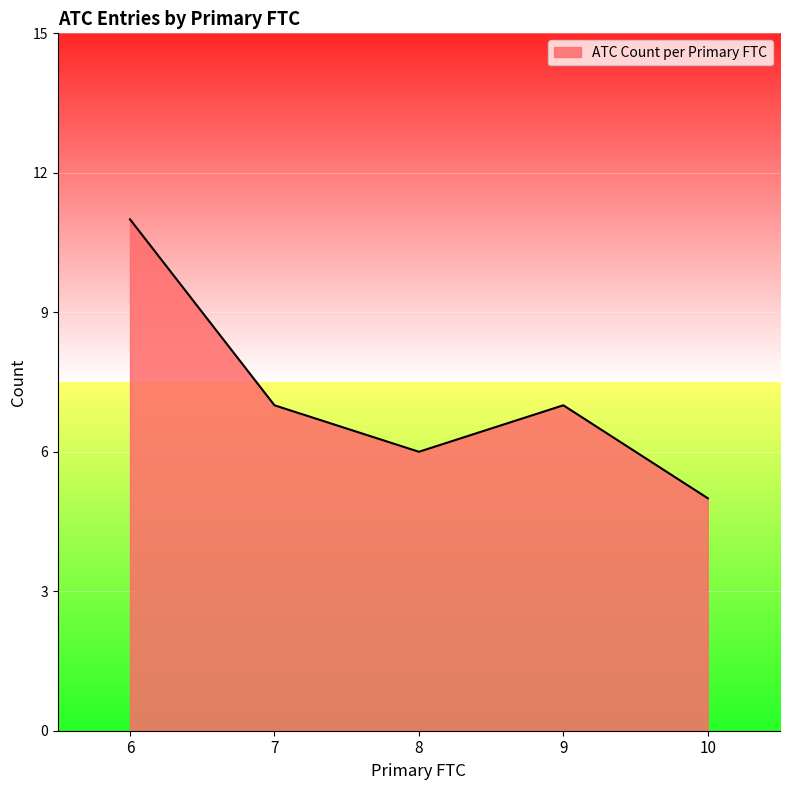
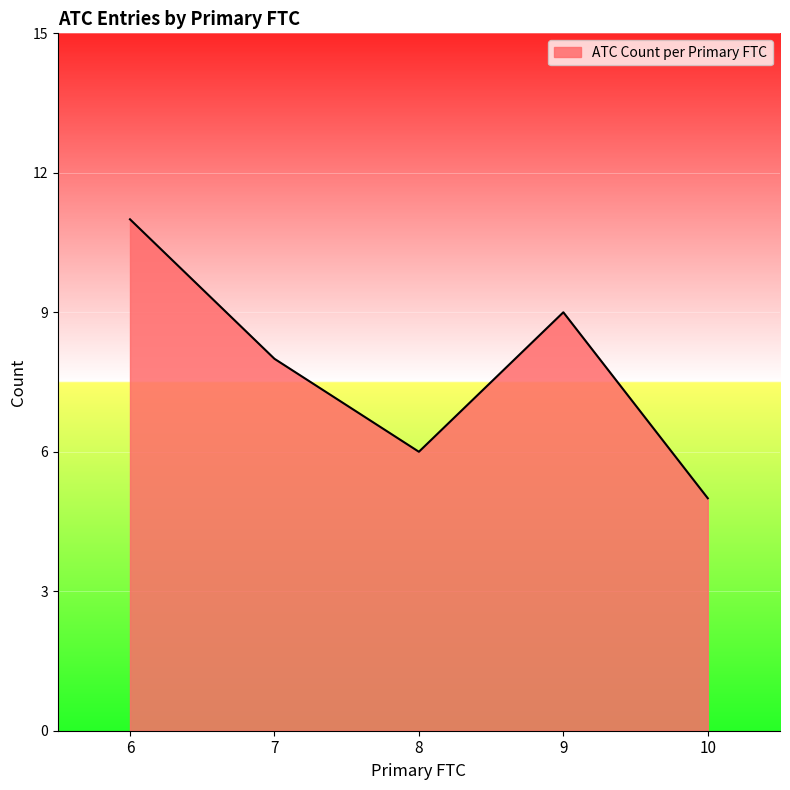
  {
    "6": 11,
-   "7": 7,
+   "7": 8,
    "8": 6,
-   "9": 7,
+   "9": 9,
    "10": 5
  }
